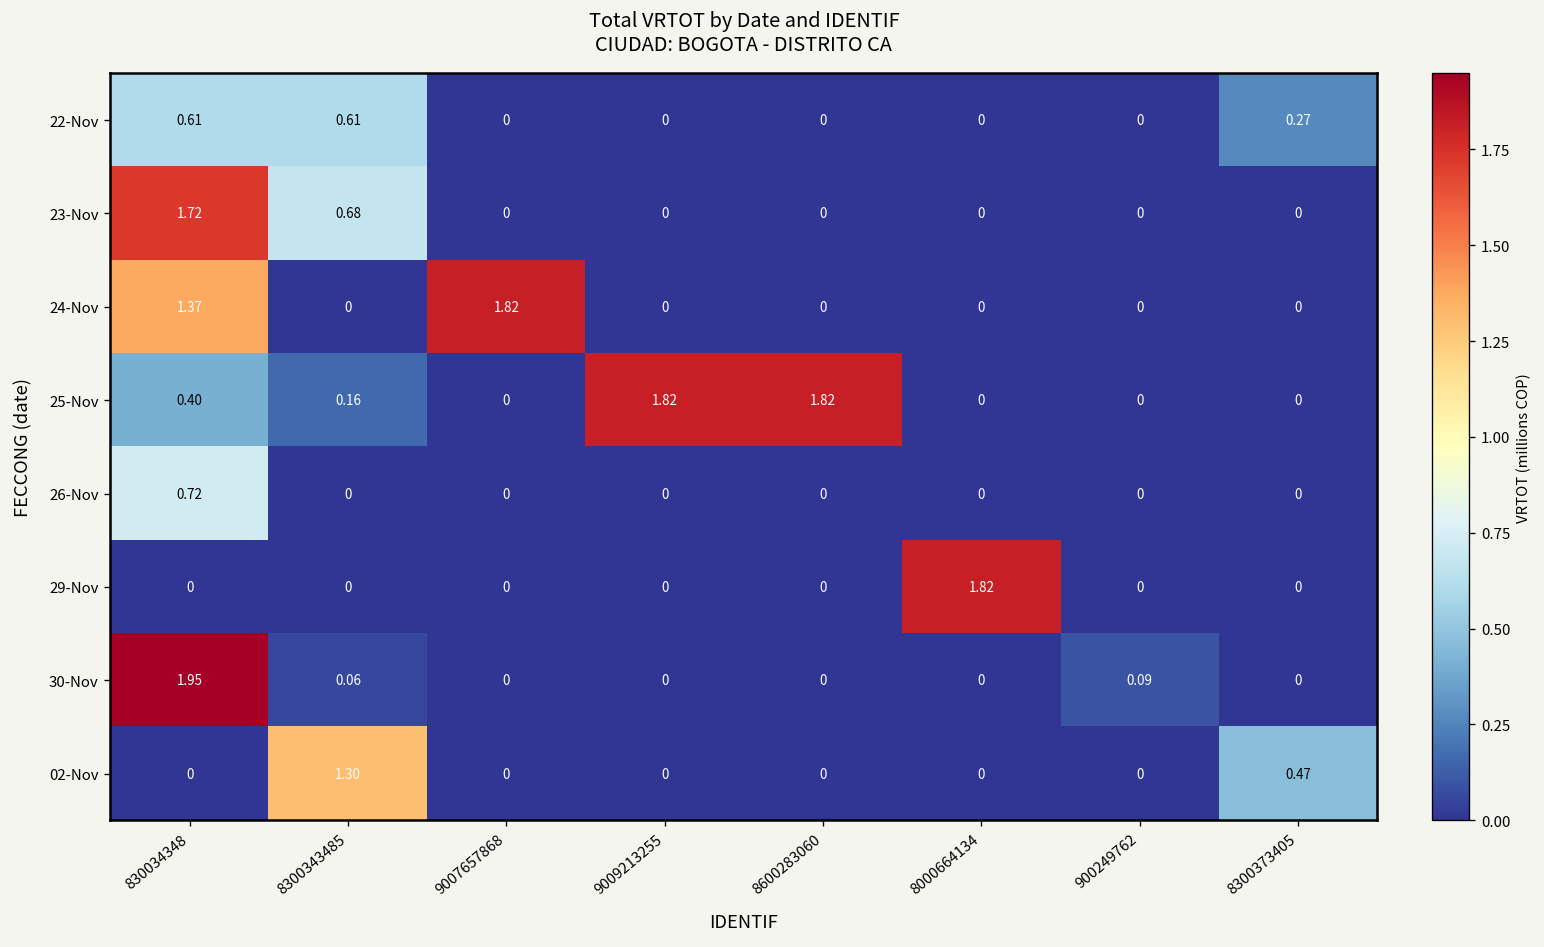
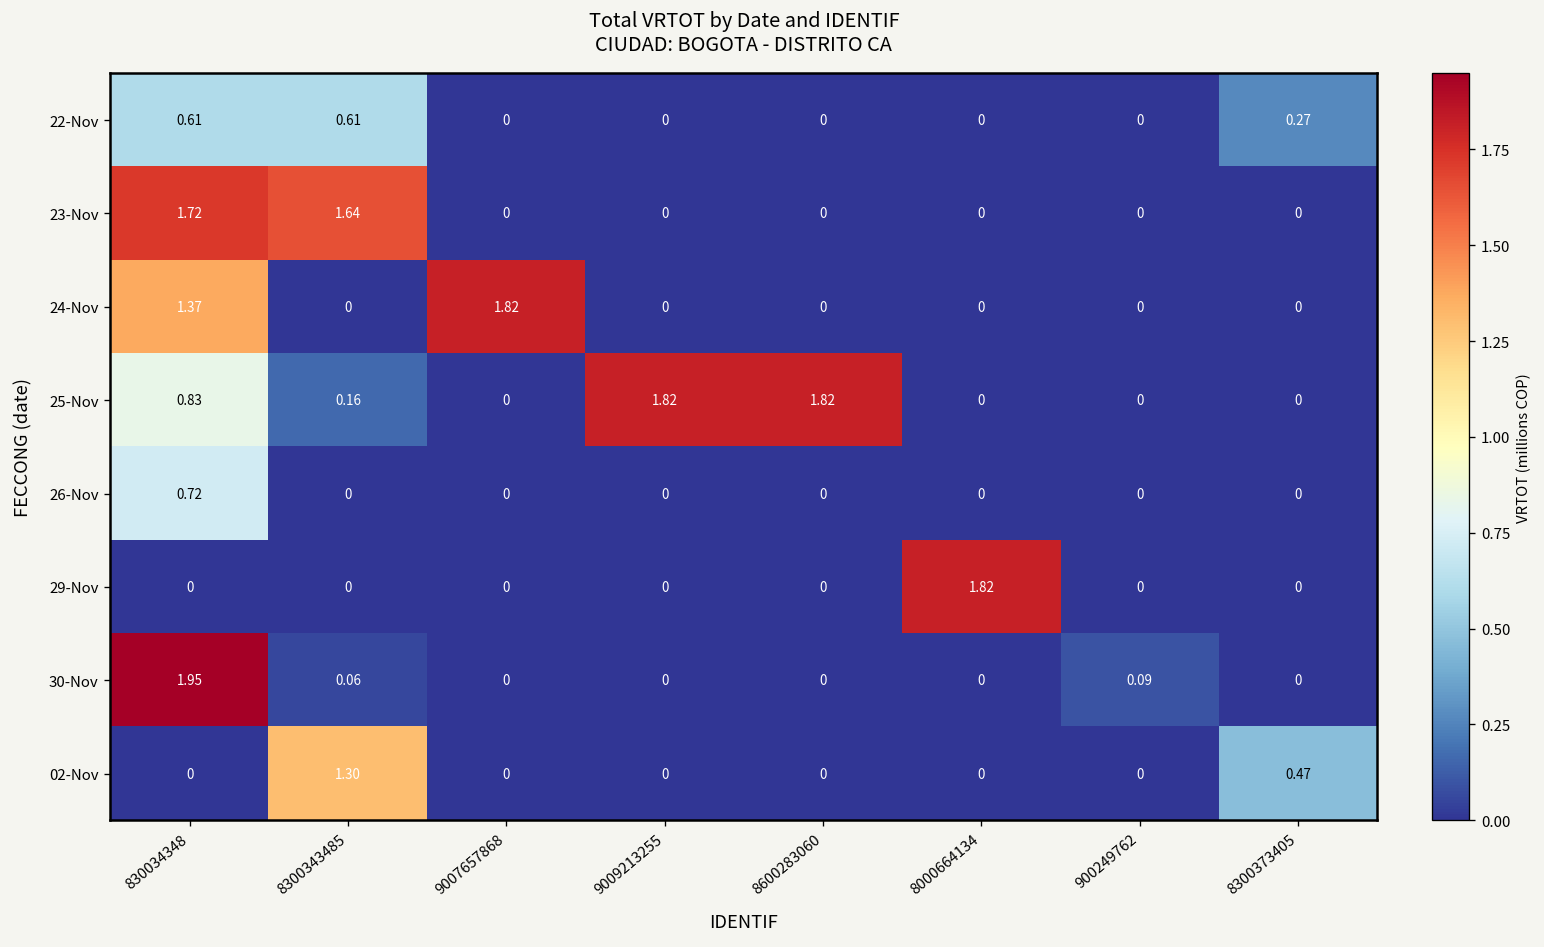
  {
    "22-Nov": {
      "830034348": 0.61,
      "8300343485": 0.61,
      "9007657868": 0,
      "9009213255": 0,
      "8600283060": 0,
      "8000664134": 0,
      "900249762": 0,
      "8300373405": 0.27
    },
    "23-Nov": {
      "830034348": 1.72,
-     "8300343485": 0.68,
+     "8300343485": 1.64,
      "9007657868": 0,
      "9009213255": 0,
      "8600283060": 0,
      "8000664134": 0,
      "900249762": 0,
      "8300373405": 0
    },
    "24-Nov": {
      "830034348": 1.37,
      "8300343485": 0,
      "9007657868": 1.82,
      "9009213255": 0,
      "8600283060": 0,
      "8000664134": 0,
      "900249762": 0,
      "8300373405": 0
    },
    "25-Nov": {
-     "830034348": 0.40,
+     "830034348": 0.83,
      "8300343485": 0.16,
      "9007657868": 0,
      "9009213255": 1.82,
      "8600283060": 1.82,
      "8000664134": 0,
      "900249762": 0,
      "8300373405": 0
    },
    "26-Nov": {
      "830034348": 0.72,
      "8300343485": 0,
      "9007657868": 0,
      "9009213255": 0,
      "8600283060": 0,
      "8000664134": 0,
      "900249762": 0,
      "8300373405": 0
    },
    "29-Nov": {
      "830034348": 0,
      "8300343485": 0,
      "9007657868": 0,
      "9009213255": 0,
      "8600283060": 0,
      "8000664134": 1.82,
      "900249762": 0,
      "8300373405": 0
    },
    "30-Nov": {
      "830034348": 1.95,
      "8300343485": 0.06,
      "9007657868": 0,
      "9009213255": 0,
      "8600283060": 0,
      "8000664134": 0,
      "900249762": 0.09,
      "8300373405": 0
    },
    "02-Nov": {
      "830034348": 0,
      "8300343485": 1.30,
      "9007657868": 0,
      "9009213255": 0,
      "8600283060": 0,
      "8000664134": 0,
      "900249762": 0,
      "8300373405": 0.47
    }
  }
